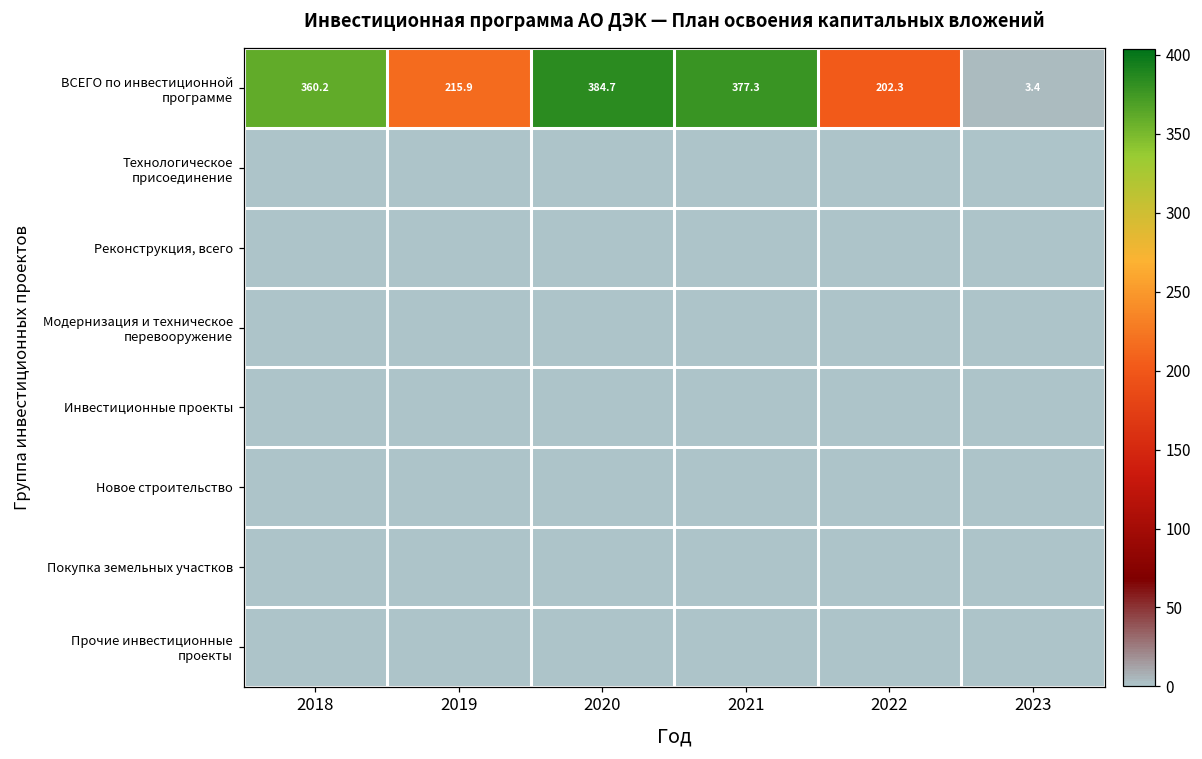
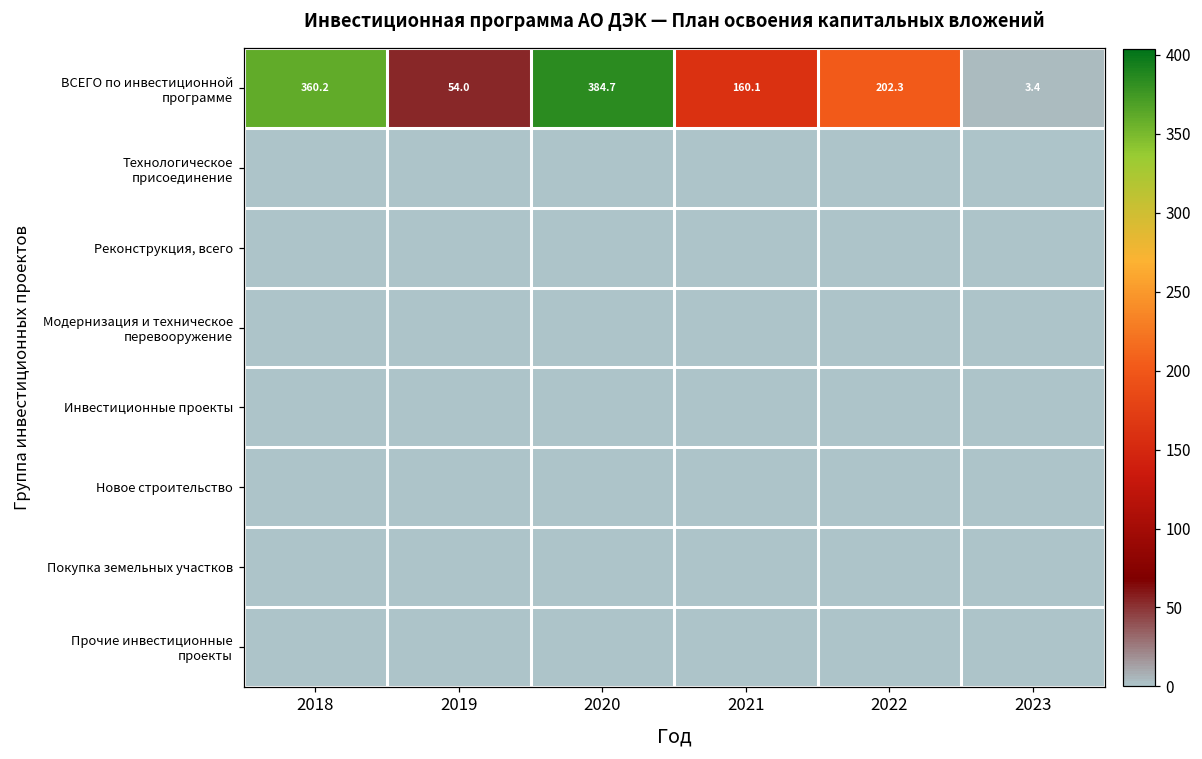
  {
    "ВСЕГО по инвестиционной программе": {
      "2018": 360.2,
-     "2019": 215.9,
+     "2019": 54.0,
      "2020": 384.7,
-     "2021": 377.3,
+     "2021": 160.1,
      "2022": 202.3,
      "2023": 3.4
    }
  }
